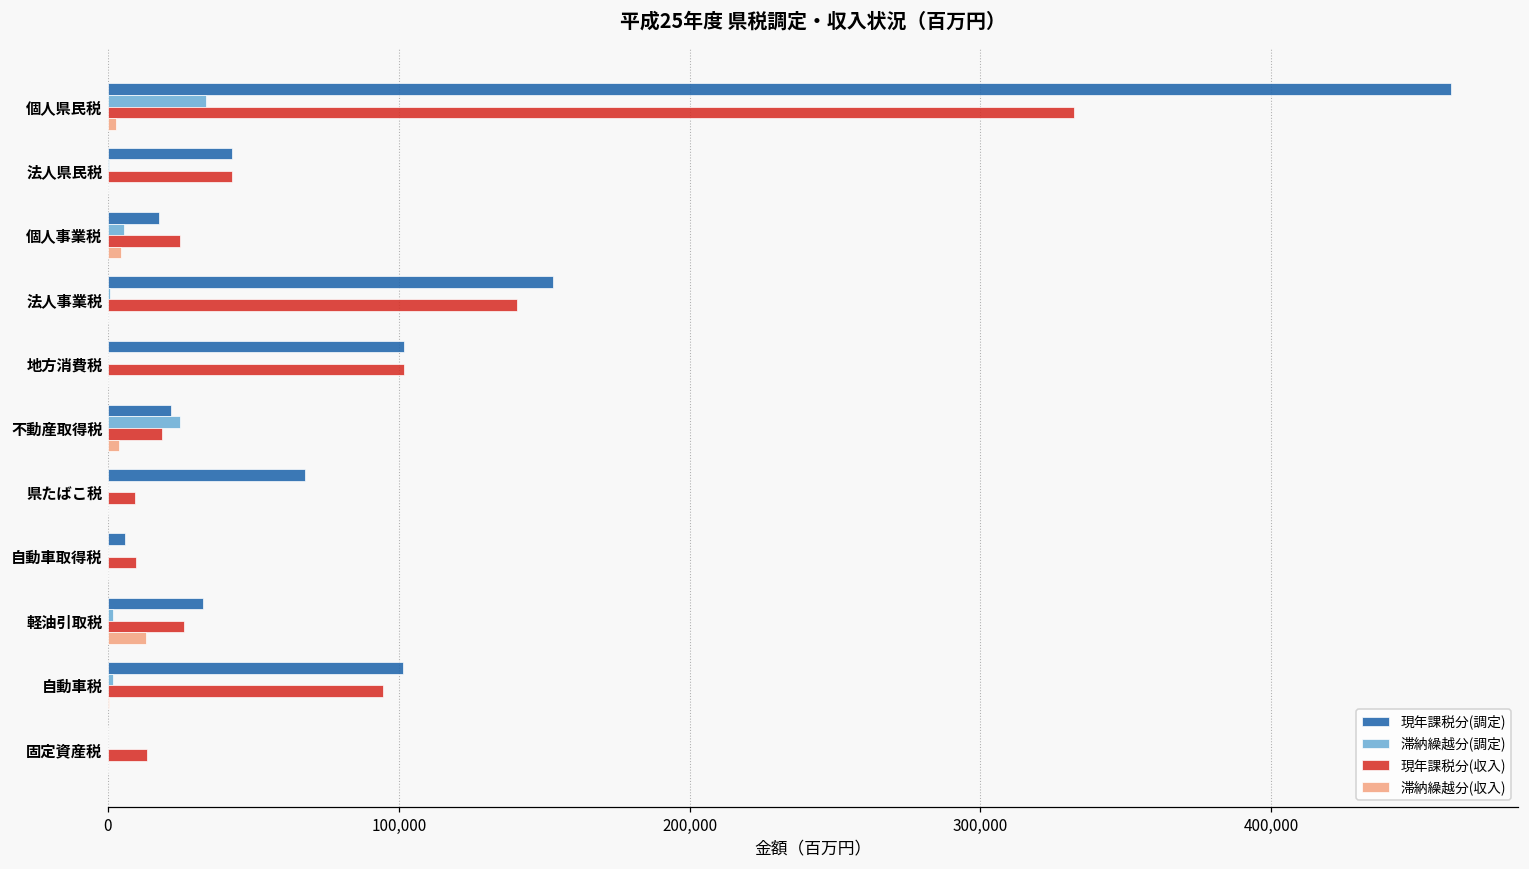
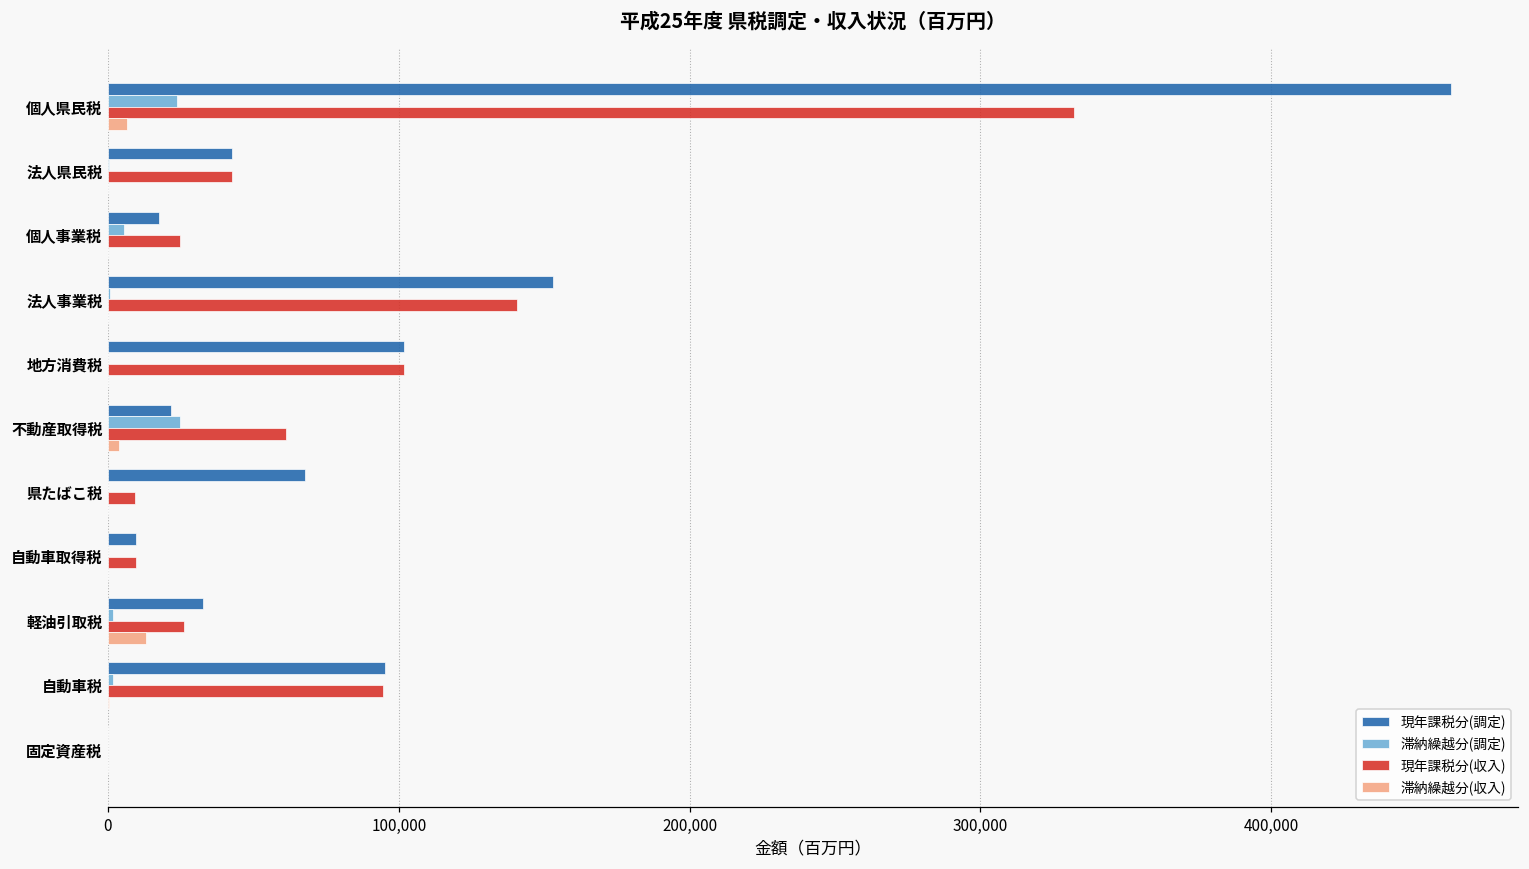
  {
    "現年課税分(調定)": {
      "個人県民税": "462,000",
      "法人県民税": "43,000",
      "個人事業税": "18,000",
      "法人事業税": "153,000",
      "地方消費税": "102,000",
      "不動産取得税": "22,000",
      "県たばこ税": "68,000",
-     "自動車取得税": "6,000",
+     "自動車取得税": "10,000",
      "軽油引取税": "33,000",
-     "自動車税": "102,000"
+     "自動車税": "95,000"
    },
    "滞納繰越分(調定)": {
-     "個人県民税": "34,000",
+     "個人県民税": "24,000",
      "個人事業税": "6,000",
      "地方消費税": "0",
      "不動産取得税": "25,000",
      "県たばこ税": "0",
      "軽油引取税": "2,000",
      "自動車税": "2,000",
      "固定資産税": "0"
    },
    "現年課税分(収入)": {
      "個人県民税": "332,000",
      "法人県民税": "43,000",
      "個人事業税": "25,000",
      "法人事業税": "141,000",
      "地方消費税": "102,000",
-     "不動産取得税": "18,000",
+     "不動産取得税": "61,000",
      "県たばこ税": "9,000",
      "自動車取得税": "10,000",
      "軽油引取税": "26,000",
      "自動車税": "94,000",
-     "固定資産税": "14,000"
+     "固定資産税": "0"
    },
    "滞納繰越分(収入)": {
-     "個人県民税": "3,000",
-     "個人事業税": "4,000",
+     "個人県民税": "6,000",
+     "個人事業税": "0",
      "地方消費税": "0",
      "不動産取得税": "4,000",
      "県たばこ税": "0",
      "自動車取得税": "0",
      "軽油引取税": "13,000",
      "固定資産税": "0"
    }
  }
